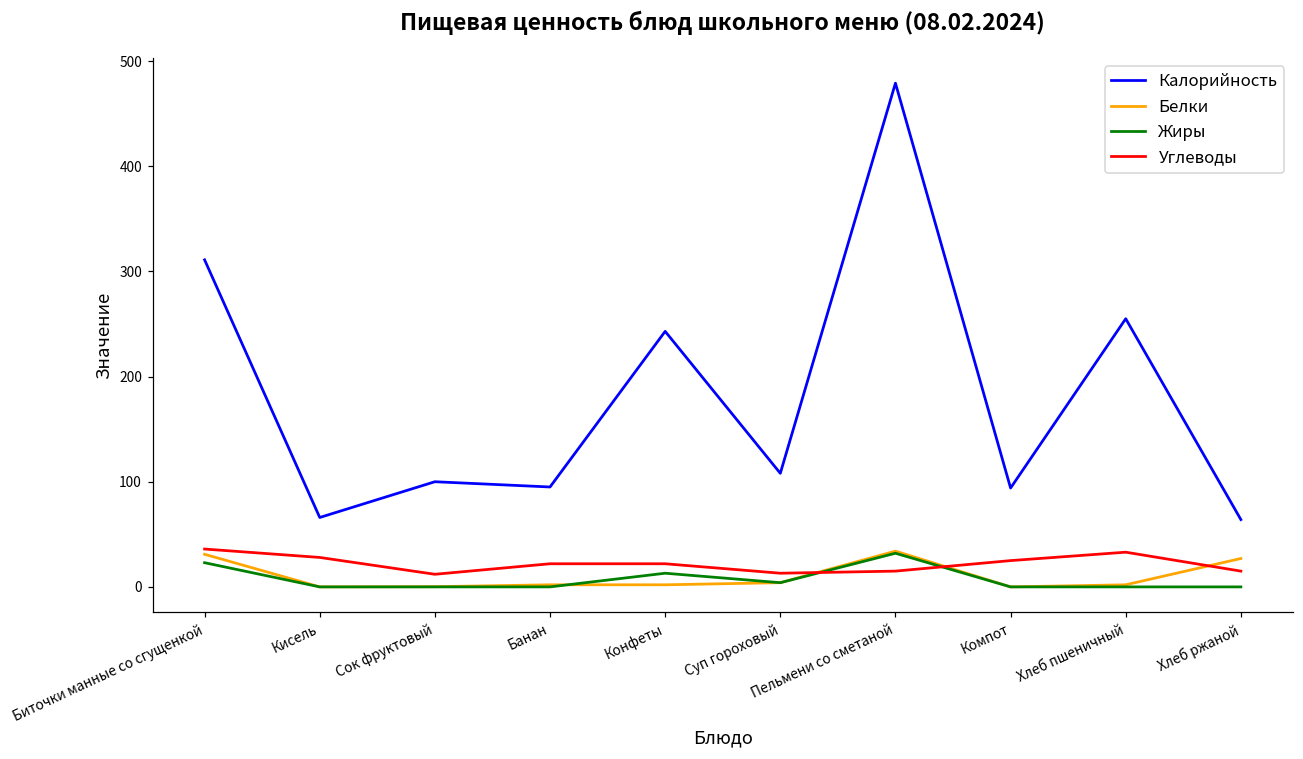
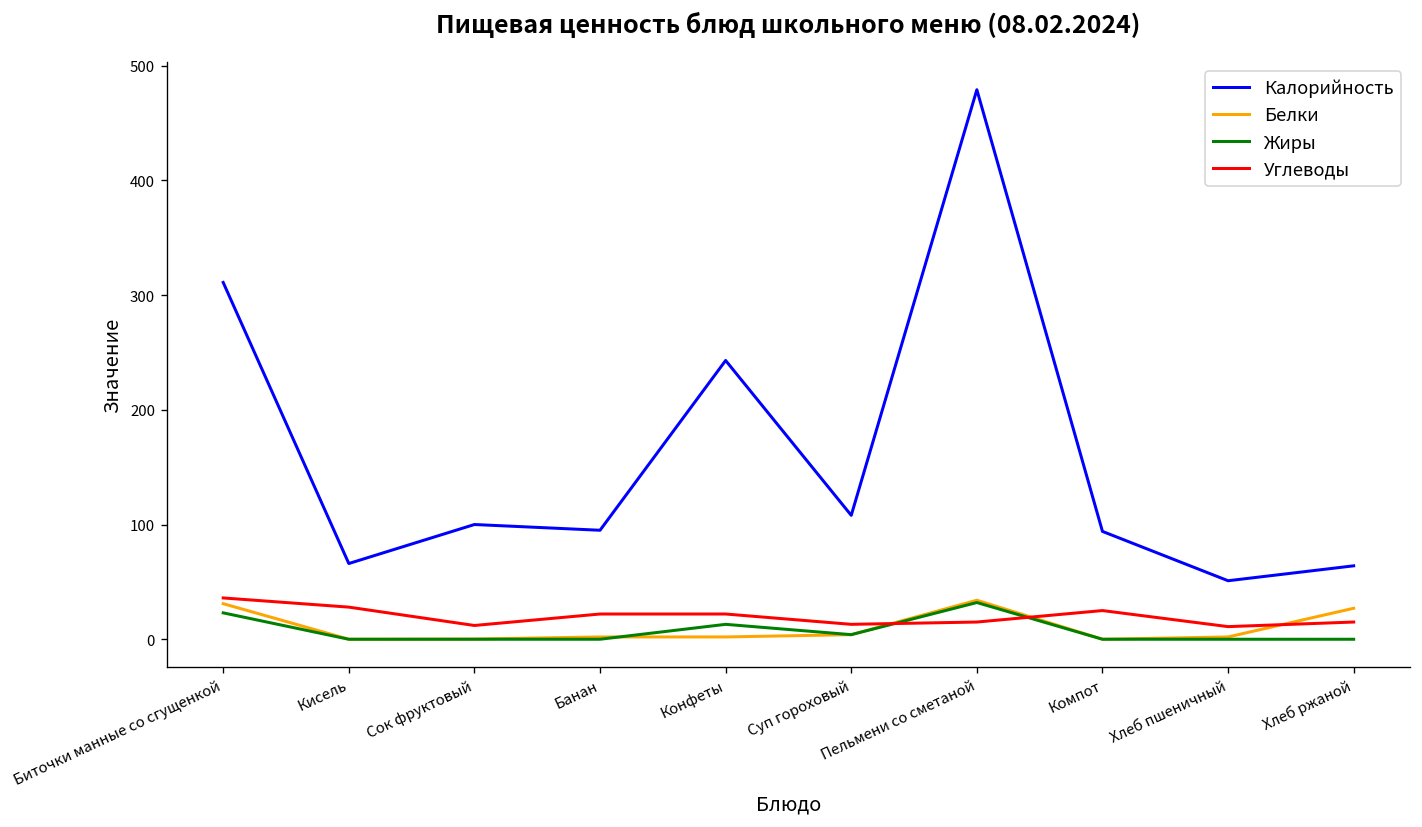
  {
    "Калорийность": {
      "Биточки манные со сгущенкой": 310,
      "Кисель": 70,
      "Сок фруктовый": 100,
      "Банан": 100,
      "Конфеты": 240,
      "Суп гороховый": 110,
      "Пельмени со сметаной": 480,
      "Компот": 90,
-     "Хлеб пшеничный": 260,
+     "Хлеб пшеничный": 50,
      "Хлеб ржаной": 60
    },
    "Белки": {
      "Биточки манные со сгущенкой": 30,
      "Конфеты": 0,
      "Хлеб ржаной": 30
    },
    "Жиры": {
      "Биточки манные со сгущенкой": 20,
      "Конфеты": 10,
      "Хлеб ржаной": 0
    },
    "Углеводы": {
      "Биточки манные со сгущенкой": 40,
      "Кисель": 30,
      "Сок фруктовый": 10,
      "Банан": 20,
      "Конфеты": 20,
      "Суп гороховый": 10,
      "Пельмени со сметаной": 20,
      "Компот": 30,
-     "Хлеб пшеничный": 30,
+     "Хлеб пшеничный": 10,
      "Хлеб ржаной": 20
    }
  }
